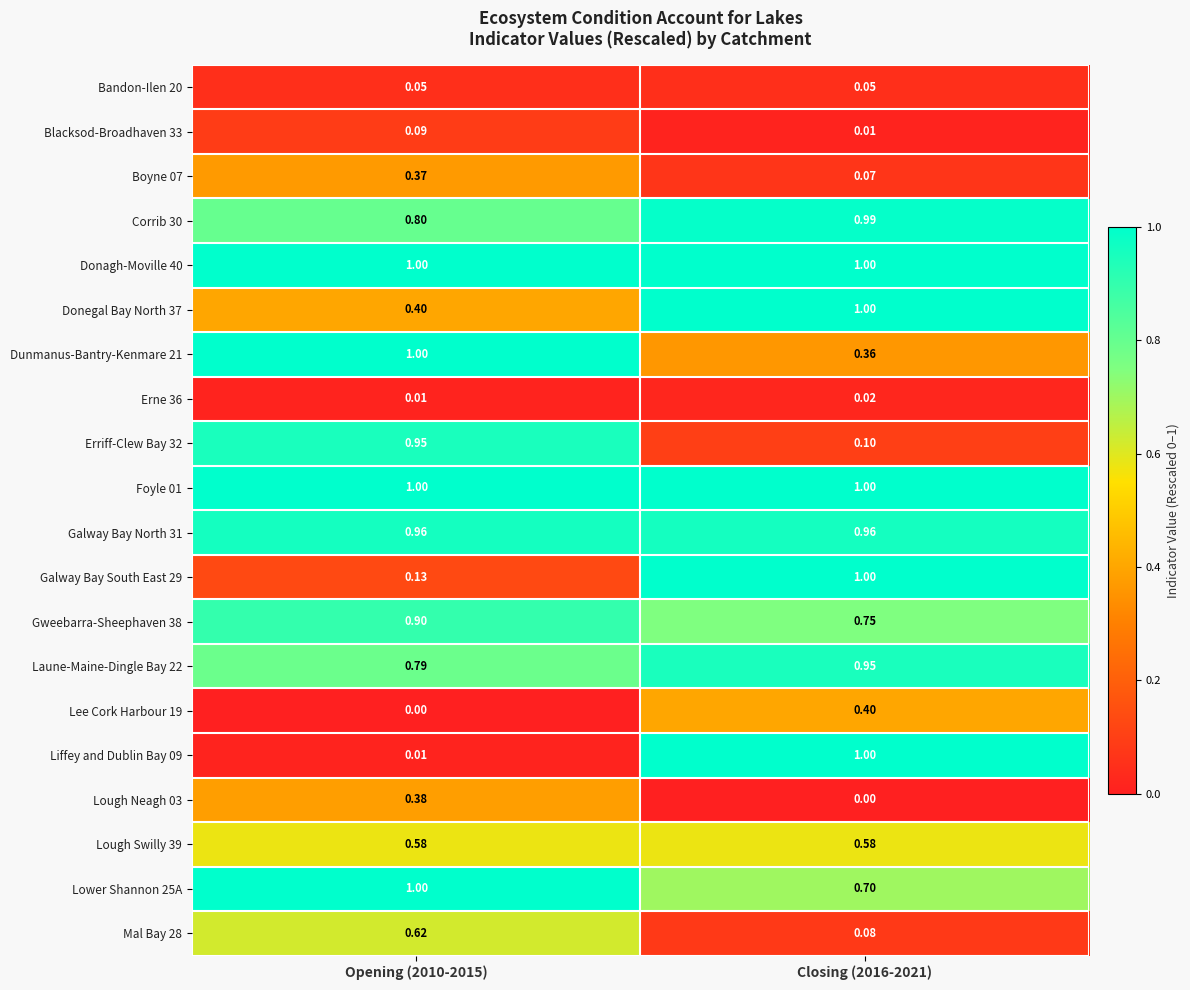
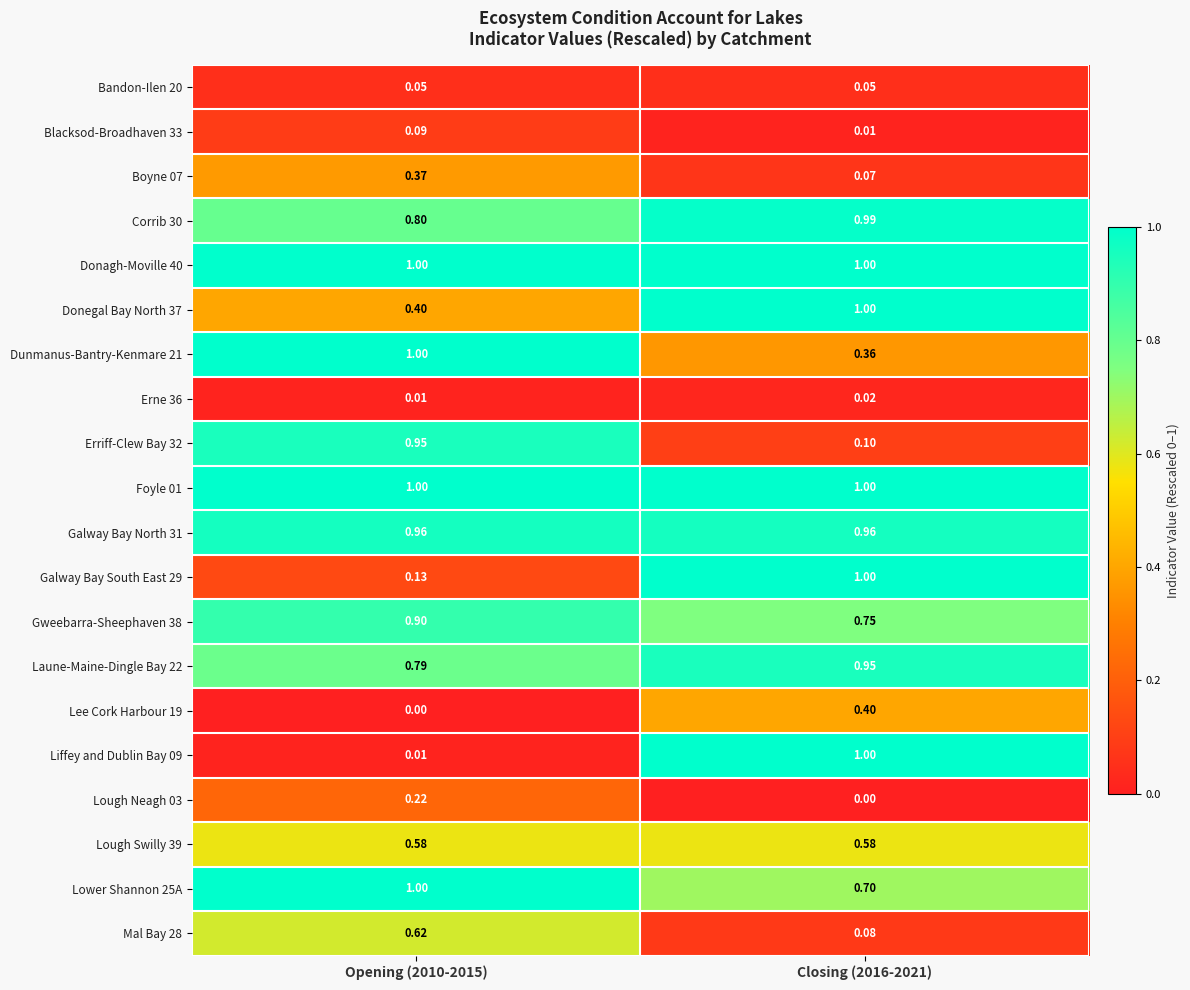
  {
    "Bandon-Ilen 20": {
      "Opening (2010-2015)": 0.05,
      "Closing (2016-2021)": 0.05
    },
    "Blacksod-Broadhaven 33": {
      "Opening (2010-2015)": 0.09,
      "Closing (2016-2021)": 0.01
    },
    "Boyne 07": {
      "Opening (2010-2015)": 0.37,
      "Closing (2016-2021)": 0.07
    },
    "Corrib 30": {
      "Opening (2010-2015)": 0.80,
      "Closing (2016-2021)": 0.99
    },
    "Donagh-Moville 40": {
      "Opening (2010-2015)": 1.00,
      "Closing (2016-2021)": 1.00
    },
    "Donegal Bay North 37": {
      "Opening (2010-2015)": 0.40,
      "Closing (2016-2021)": 1.00
    },
    "Dunmanus-Bantry-Kenmare 21": {
      "Opening (2010-2015)": 1.00,
      "Closing (2016-2021)": 0.36
    },
    "Erne 36": {
      "Opening (2010-2015)": 0.01,
      "Closing (2016-2021)": 0.02
    },
    "Erriff-Clew Bay 32": {
      "Opening (2010-2015)": 0.95,
      "Closing (2016-2021)": 0.10
    },
    "Foyle 01": {
      "Opening (2010-2015)": 1.00,
      "Closing (2016-2021)": 1.00
    },
    "Galway Bay North 31": {
      "Opening (2010-2015)": 0.96,
      "Closing (2016-2021)": 0.96
    },
    "Galway Bay South East 29": {
      "Opening (2010-2015)": 0.13,
      "Closing (2016-2021)": 1.00
    },
    "Gweebarra-Sheephaven 38": {
      "Opening (2010-2015)": 0.90,
      "Closing (2016-2021)": 0.75
    },
    "Laune-Maine-Dingle Bay 22": {
      "Opening (2010-2015)": 0.79,
      "Closing (2016-2021)": 0.95
    },
    "Lee Cork Harbour 19": {
      "Opening (2010-2015)": 0.00,
      "Closing (2016-2021)": 0.40
    },
    "Liffey and Dublin Bay 09": {
      "Opening (2010-2015)": 0.01,
      "Closing (2016-2021)": 1.00
    },
    "Lough Neagh 03": {
-     "Opening (2010-2015)": 0.38,
+     "Opening (2010-2015)": 0.22,
      "Closing (2016-2021)": 0.00
    },
    "Lough Swilly 39": {
      "Opening (2010-2015)": 0.58,
      "Closing (2016-2021)": 0.58
    },
    "Lower Shannon 25A": {
      "Opening (2010-2015)": 1.00,
      "Closing (2016-2021)": 0.70
    },
    "Mal Bay 28": {
      "Opening (2010-2015)": 0.62,
      "Closing (2016-2021)": 0.08
    }
  }
